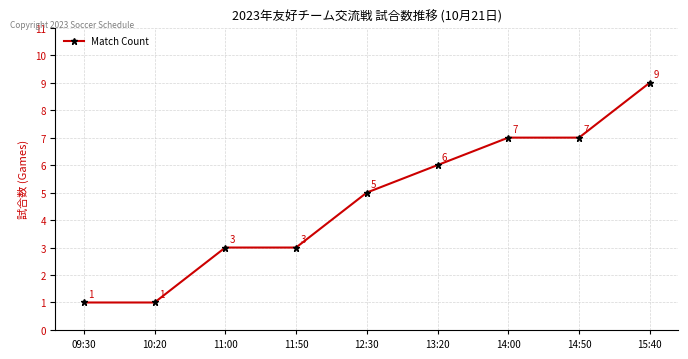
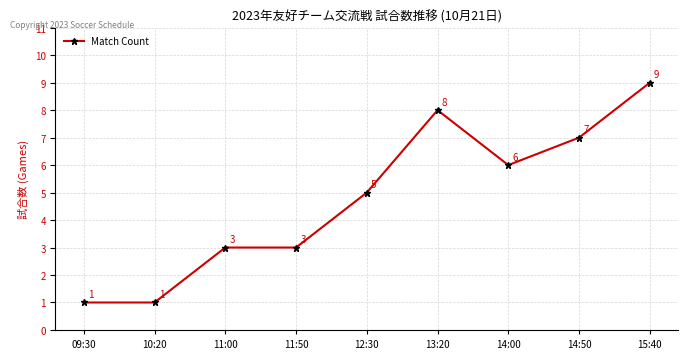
  {
    "09:30": 1,
    "10:20": 1,
    "11:00": 3,
    "11:50": 3,
    "12:30": 5,
-   "13:20": 6,
-   "14:00": 7,
+   "13:20": 8,
+   "14:00": 6,
    "14:50": 7,
    "15:40": 9
  }
